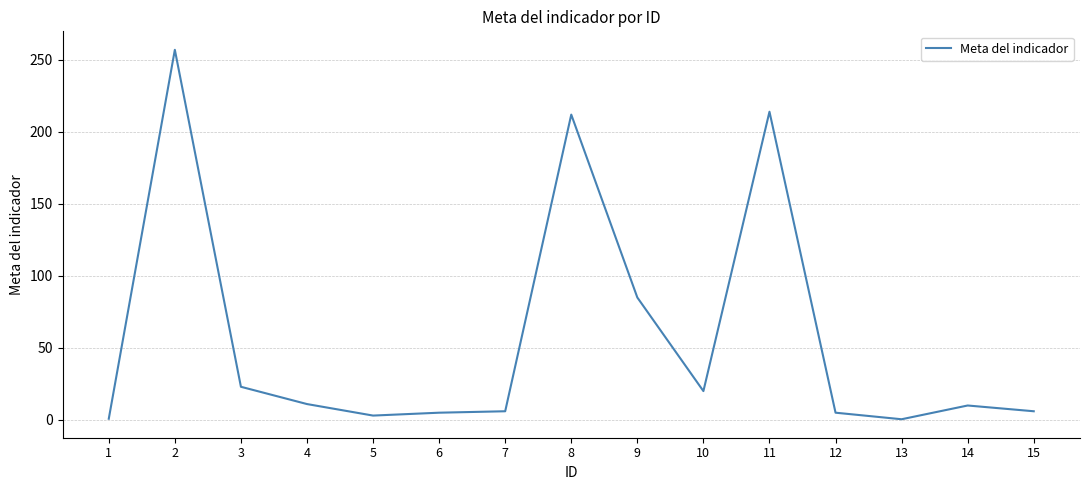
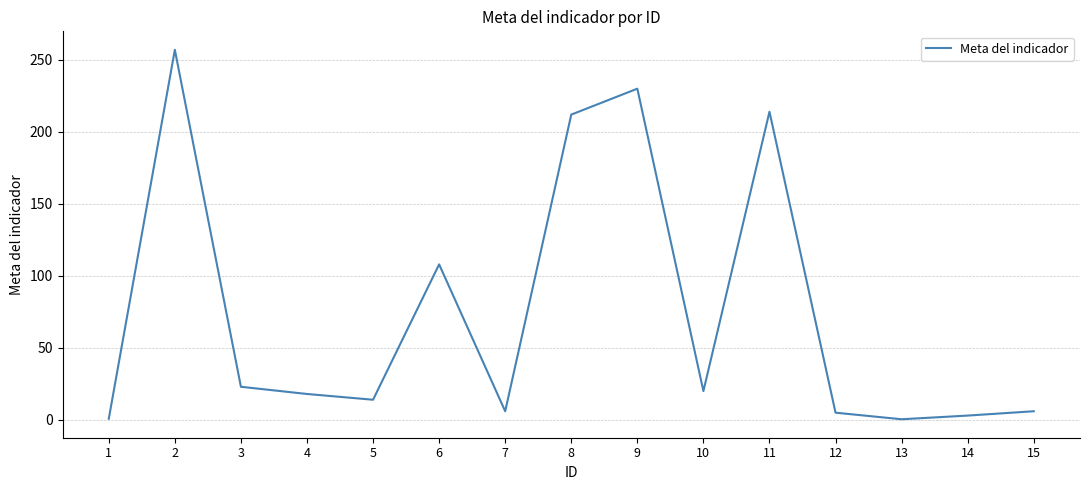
  {
    "1": 1,
    "2": 257,
    "3": 23,
-   "4": 11,
-   "5": 3,
-   "6": 5,
+   "4": 18,
+   "5": 14,
+   "6": 108,
    "7": 6,
    "8": 212,
-   "9": 85,
+   "9": 230,
    "10": 20,
    "11": 214,
    "12": 5,
    "13": 0,
-   "14": 10,
+   "14": 3,
    "15": 6
  }
